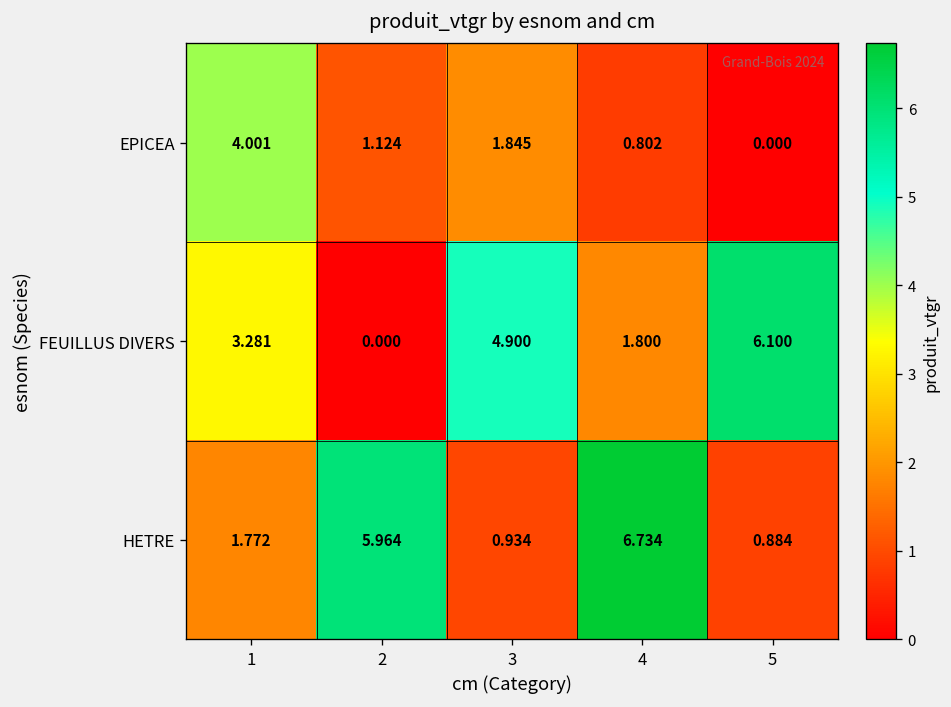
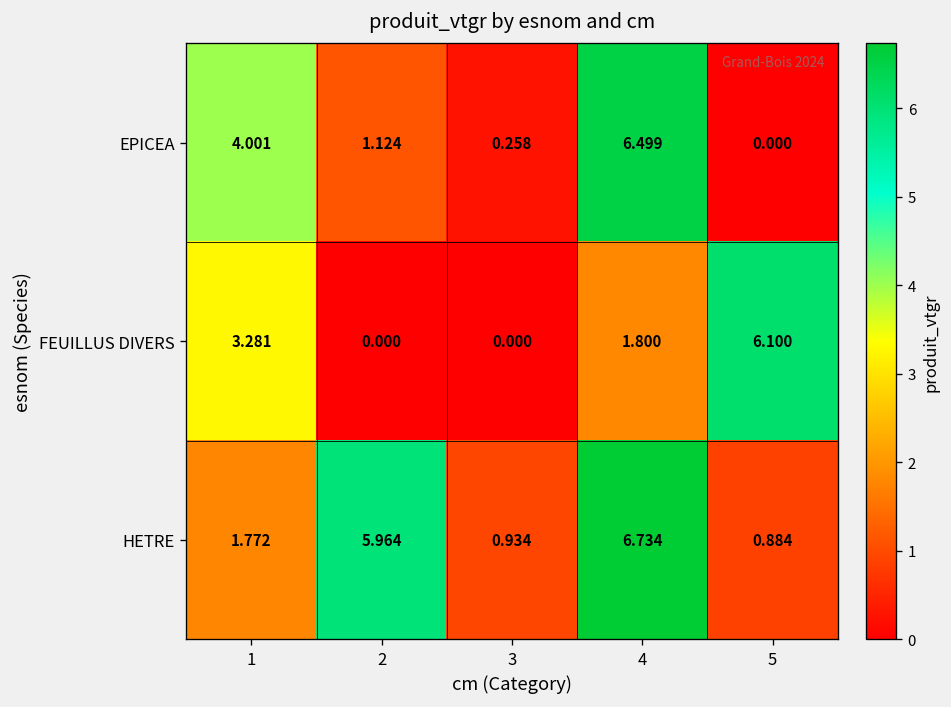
  {
    "EPICEA": {
      "1": 4.001,
      "2": 1.124,
-     "3": 1.845,
-     "4": 0.802
+     "3": 0.258,
+     "4": 6.499
    },
    "FEUILLUS DIVERS": {
      "1": 3.281,
      "2": 0.000,
-     "3": 4.900,
+     "3": 0.000,
      "4": 1.800,
      "5": 6.100
    },
    "HETRE": {
      "1": 1.772,
      "2": 5.964,
      "3": 0.934,
      "4": 6.734,
      "5": 0.884
    }
  }
